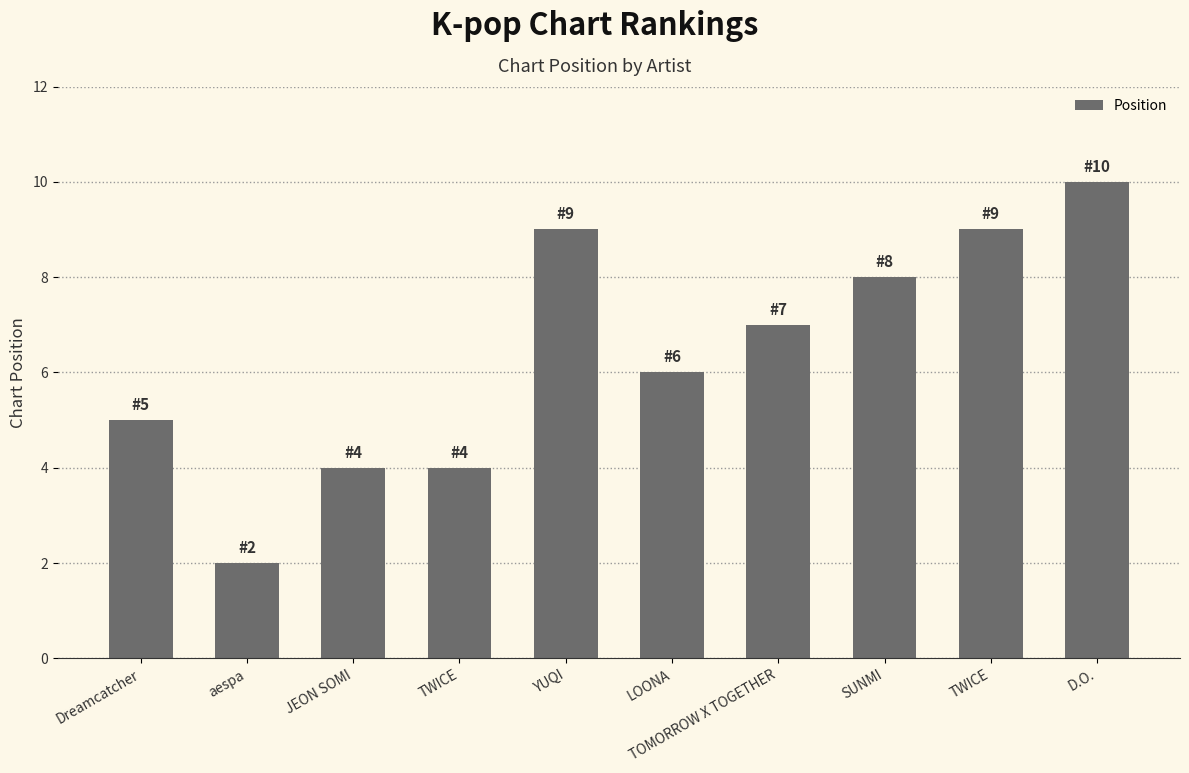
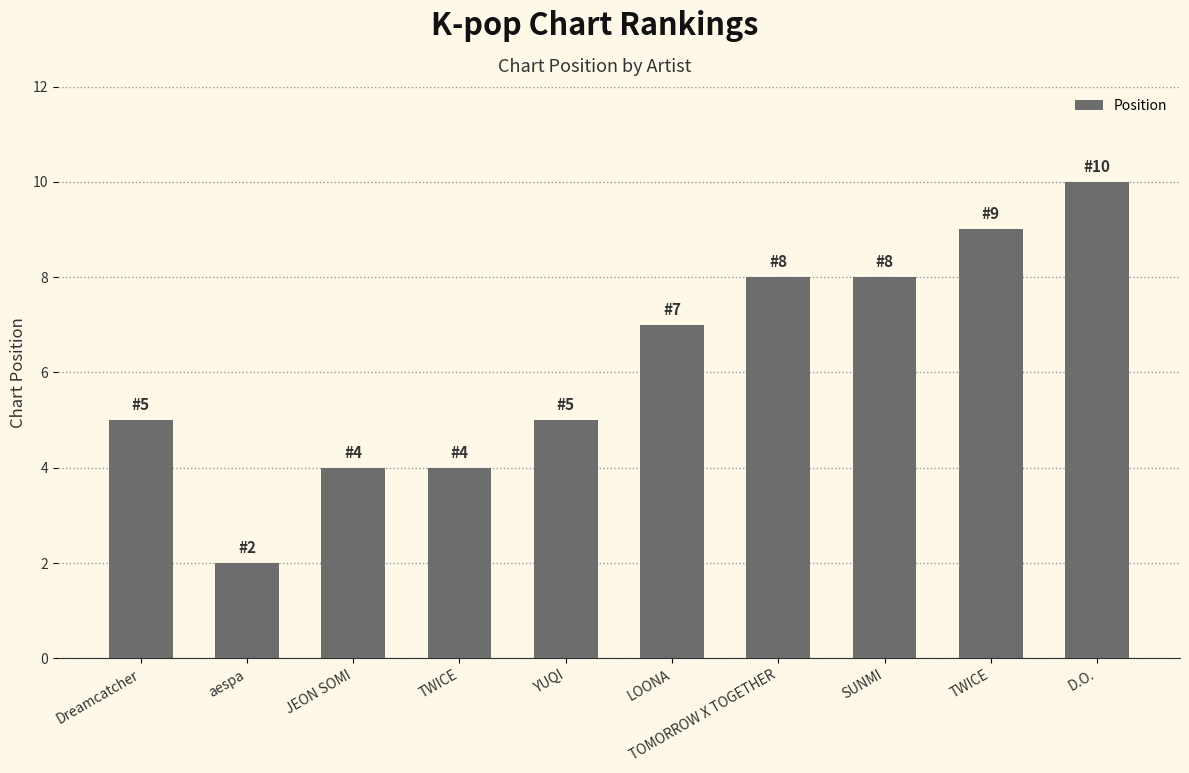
  {
    "Dreamcatcher": 5,
    "aespa": 2,
    "JEON SOMI": 4,
-   "YUQI": 9,
-   "LOONA": 6,
-   "TOMORROW X TOGETHER": 7,
+   "YUQI": 5,
+   "LOONA": 7,
+   "TOMORROW X TOGETHER": 8,
    "SUNMI": 8,
    "D.O.": 10
  }
